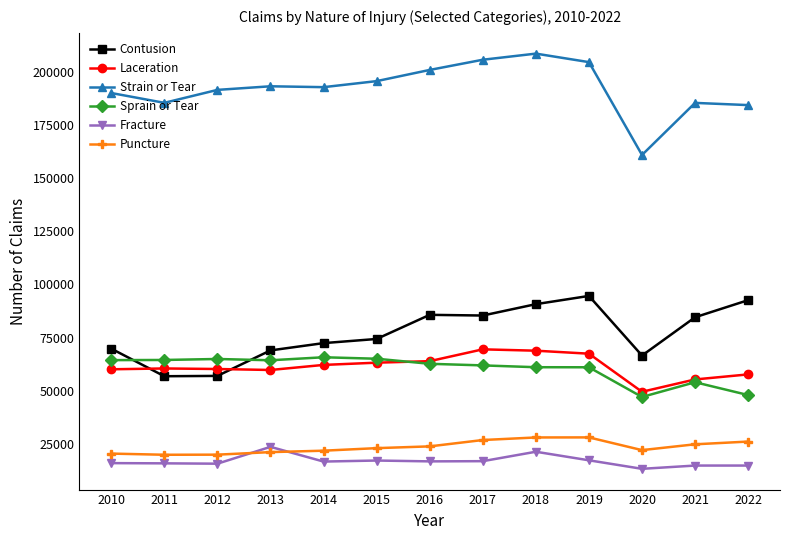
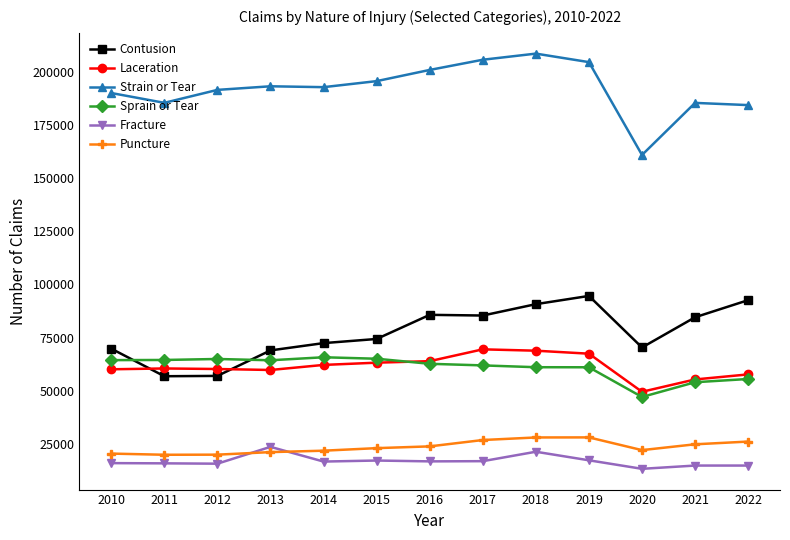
  {
    "Contusion": {
      "2010": 70000,
      "2011": 57000,
      "2012": 57000,
      "2013": 69000,
      "2014": 72000,
      "2015": 74000,
      "2016": 86000,
      "2017": 85000,
      "2018": 91000,
      "2019": 95000,
-     "2020": 67000,
+     "2020": 70000,
      "2021": 85000,
      "2022": 93000
    },
    "Laceration": {
      "2010": 60000,
      "2011": 60000,
      "2012": 60000,
      "2013": 60000,
      "2014": 62000,
      "2015": 63000,
      "2016": 64000,
      "2017": 69000,
      "2018": 69000,
      "2019": 67000,
      "2020": 49000,
      "2021": 55000,
      "2022": 58000
    },
    "Strain or Tear": {
      "2010": 190000,
      "2011": 186000,
      "2012": 192000,
      "2013": 193000,
      "2014": 193000,
      "2015": 196000,
      "2016": 201000,
      "2017": 206000,
      "2018": 209000,
      "2019": 205000,
      "2020": 161000,
      "2021": 186000,
      "2022": 184000
    },
    "Sprain or Tear": {
      "2010": 64000,
      "2011": 64000,
      "2012": 65000,
      "2013": 64000,
      "2014": 66000,
      "2015": 65000,
      "2016": 63000,
      "2017": 62000,
      "2018": 61000,
      "2019": 61000,
      "2020": 47000,
      "2021": 54000,
-     "2022": 48000
+     "2022": 55000
    },
    "Fracture": {
      "2010": 16000,
      "2011": 16000,
      "2012": 16000,
      "2013": 23000,
      "2014": 17000,
      "2015": 17000,
      "2016": 17000,
      "2017": 17000,
      "2018": 21000,
      "2019": 17000,
      "2020": 13000,
      "2021": 15000,
      "2022": 15000
    },
    "Puncture": {
      "2010": 20000,
      "2011": 20000,
      "2012": 20000,
      "2013": 21000,
      "2014": 22000,
      "2015": 23000,
      "2016": 24000,
      "2017": 27000,
      "2018": 28000,
      "2019": 28000,
      "2020": 22000,
      "2021": 25000,
      "2022": 26000
    }
  }
